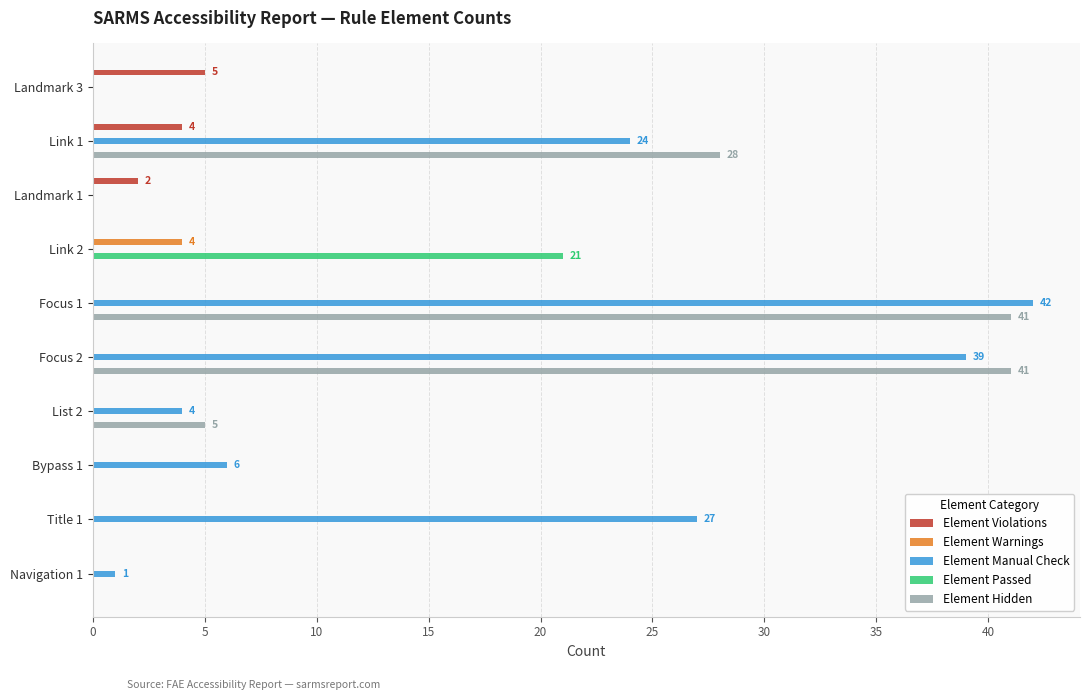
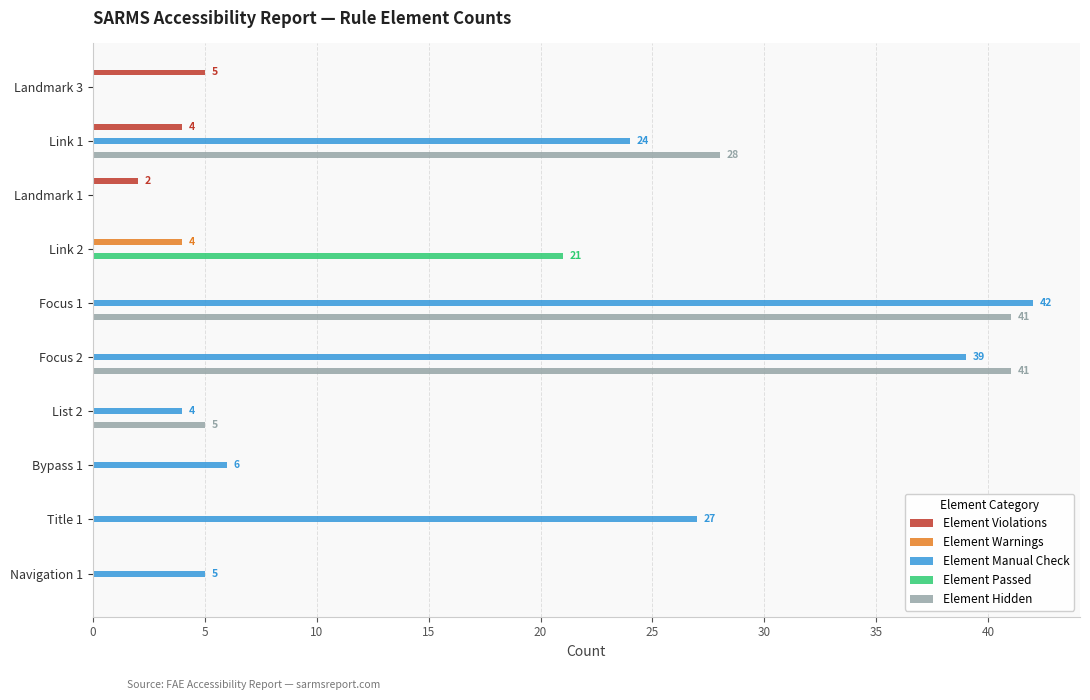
  {
    "Element Violations": {
      "Landmark 3": 5,
      "Link 1": 4,
      "Landmark 1": 2
    },
    "Element Warnings": {
      "Link 2": 4
    },
    "Element Manual Check": {
      "Link 1": 24,
      "Focus 1": 42,
      "Focus 2": 39,
      "List 2": 4,
      "Bypass 1": 6,
      "Title 1": 27,
-     "Navigation 1": 1
+     "Navigation 1": 5
    },
    "Element Passed": {
      "Link 2": 21
    },
    "Element Hidden": {
      "Link 1": 28,
      "Focus 1": 41,
      "Focus 2": 41,
      "List 2": 5
    }
  }
